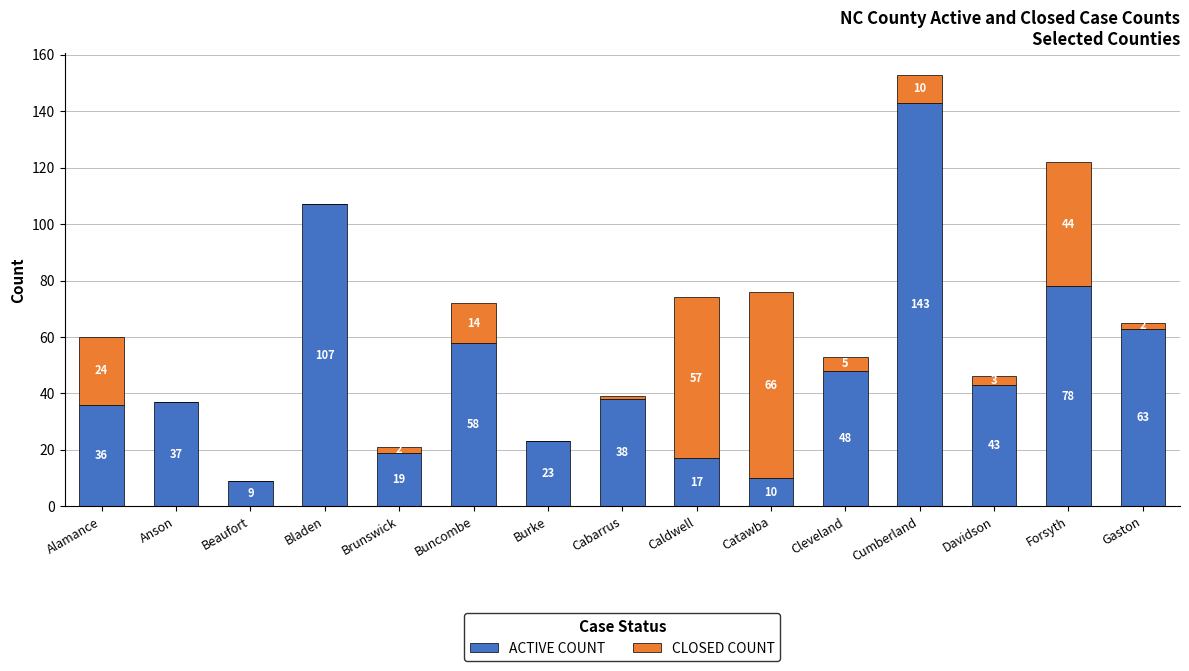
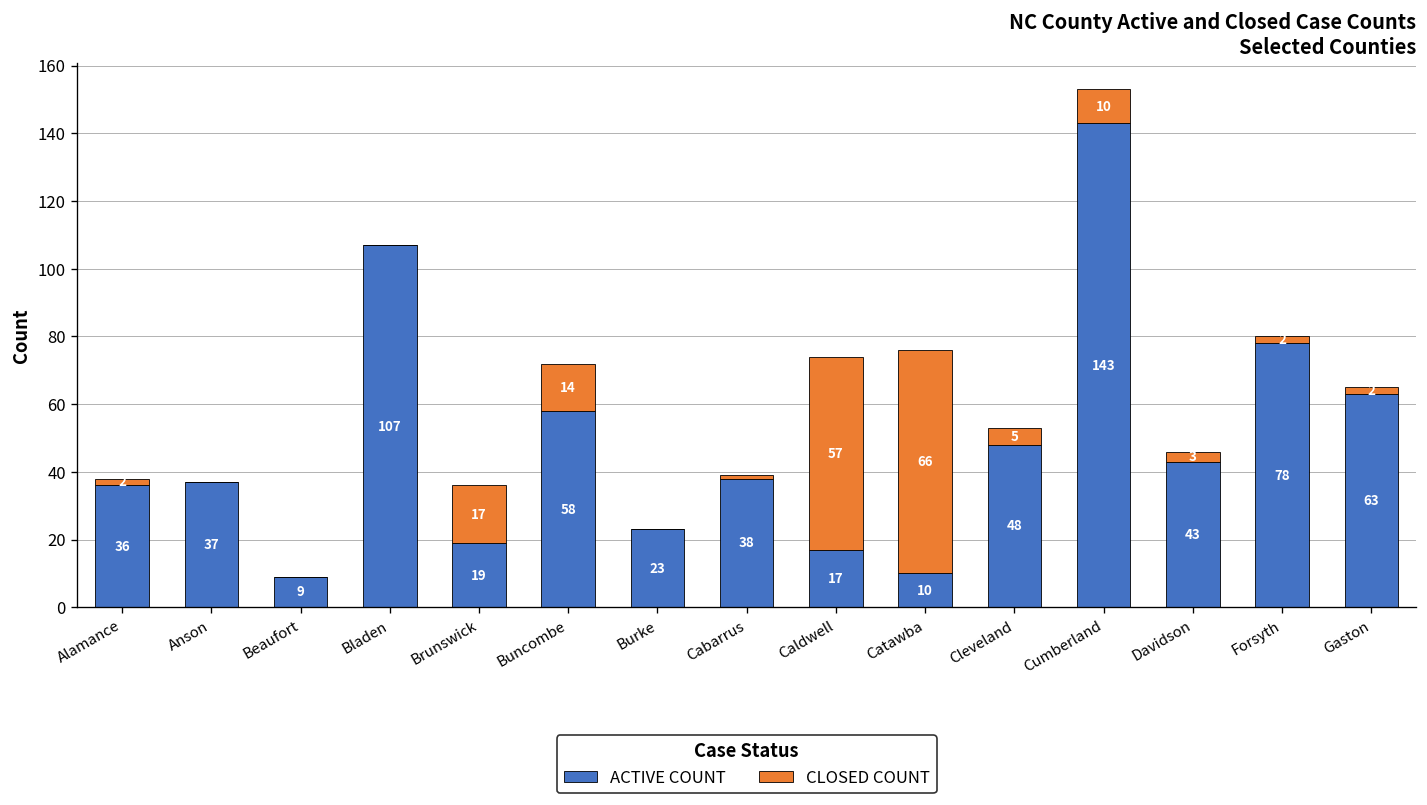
  {
    "ACTIVE COUNT": {
      "Alamance": 36,
      "Anson": 37,
      "Beaufort": 9,
      "Bladen": 107,
      "Brunswick": 19,
      "Buncombe": 58,
      "Burke": 23,
      "Cabarrus": 38,
      "Caldwell": 17,
      "Catawba": 10,
      "Cleveland": 48,
      "Cumberland": 143,
      "Davidson": 43,
      "Forsyth": 78,
      "Gaston": 63
    },
    "CLOSED COUNT": {
-     "Alamance": 24,
-     "Brunswick": 2,
+     "Alamance": 2,
+     "Brunswick": 17,
      "Buncombe": 14,
      "Caldwell": 57,
      "Catawba": 66,
      "Cleveland": 5,
      "Cumberland": 10,
      "Davidson": 3,
-     "Forsyth": 44,
+     "Forsyth": 2,
      "Gaston": 2
    }
  }
